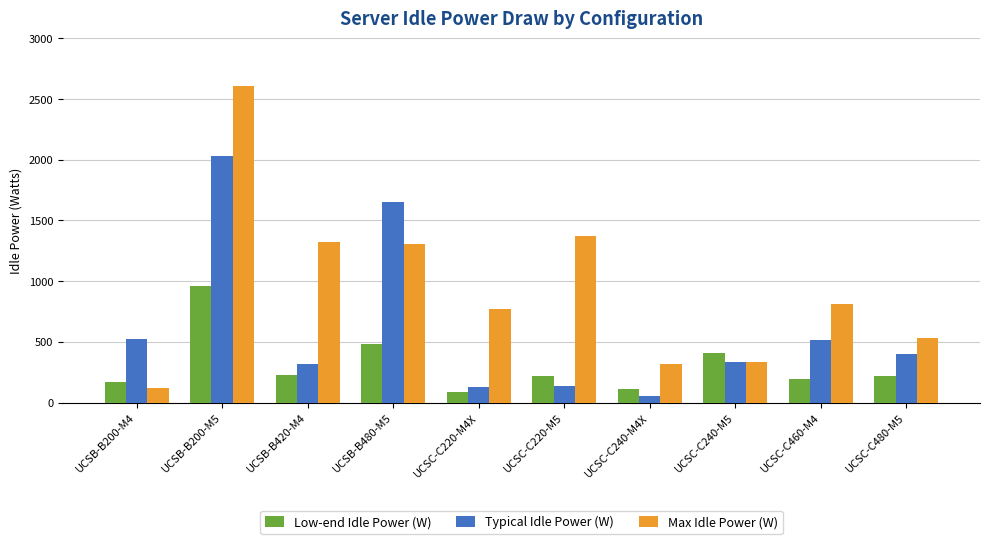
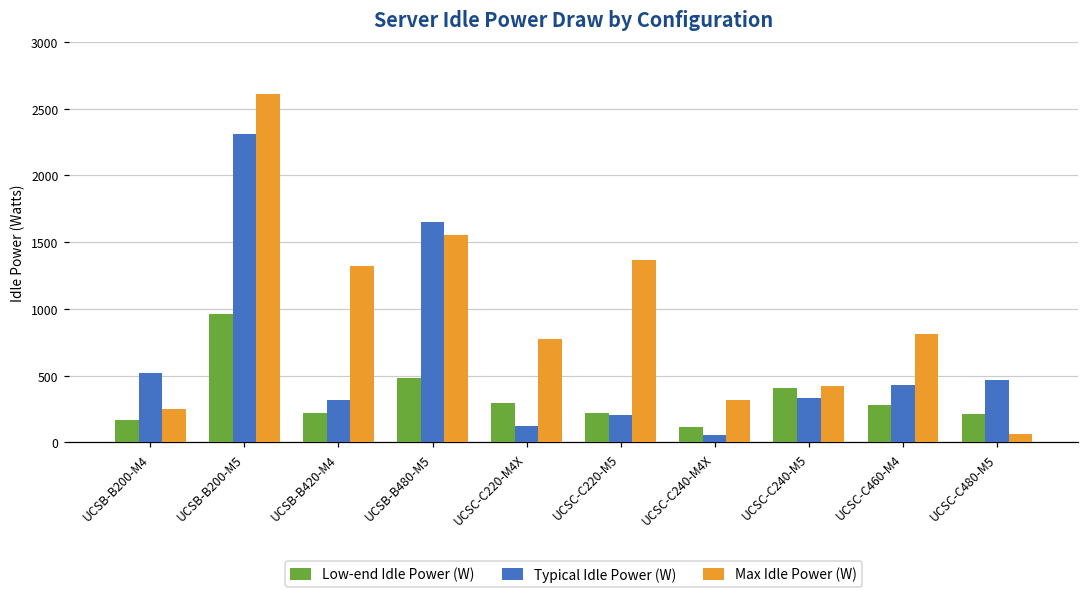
  {
    "Low-end Idle Power (W)": {
      "UCSB-B200-M4": 170,
      "UCSB-B200-M5": 960,
      "UCSB-B420-M4": 220,
      "UCSB-B480-M5": 480,
-     "UCSC-C220-M4X": 90,
+     "UCSC-C220-M4X": 300,
      "UCSC-C220-M5": 220,
      "UCSC-C240-M4X": 110,
      "UCSC-C240-M5": 410,
-     "UCSC-C460-M4": 190,
+     "UCSC-C460-M4": 280,
      "UCSC-C480-M5": 220
    },
    "Typical Idle Power (W)": {
      "UCSB-B200-M4": 520,
-     "UCSB-B200-M5": 2030,
+     "UCSB-B200-M5": 2310,
      "UCSB-B420-M4": 320,
      "UCSB-B480-M5": 1650,
      "UCSC-C220-M4X": 120,
-     "UCSC-C220-M5": 140,
+     "UCSC-C220-M5": 210,
      "UCSC-C240-M4X": 50,
      "UCSC-C240-M5": 330,
-     "UCSC-C460-M4": 520,
-     "UCSC-C480-M5": 400
+     "UCSC-C460-M4": 430,
+     "UCSC-C480-M5": 470
    },
    "Max Idle Power (W)": {
-     "UCSB-B200-M4": 120,
+     "UCSB-B200-M4": 250,
      "UCSB-B200-M5": 2610,
      "UCSB-B420-M4": 1320,
-     "UCSB-B480-M5": 1310,
+     "UCSB-B480-M5": 1560,
      "UCSC-C220-M4X": 770,
      "UCSC-C220-M5": 1370,
      "UCSC-C240-M4X": 320,
-     "UCSC-C240-M5": 330,
+     "UCSC-C240-M5": 420,
      "UCSC-C460-M4": 810,
-     "UCSC-C480-M5": 530
+     "UCSC-C480-M5": 60
    }
  }
